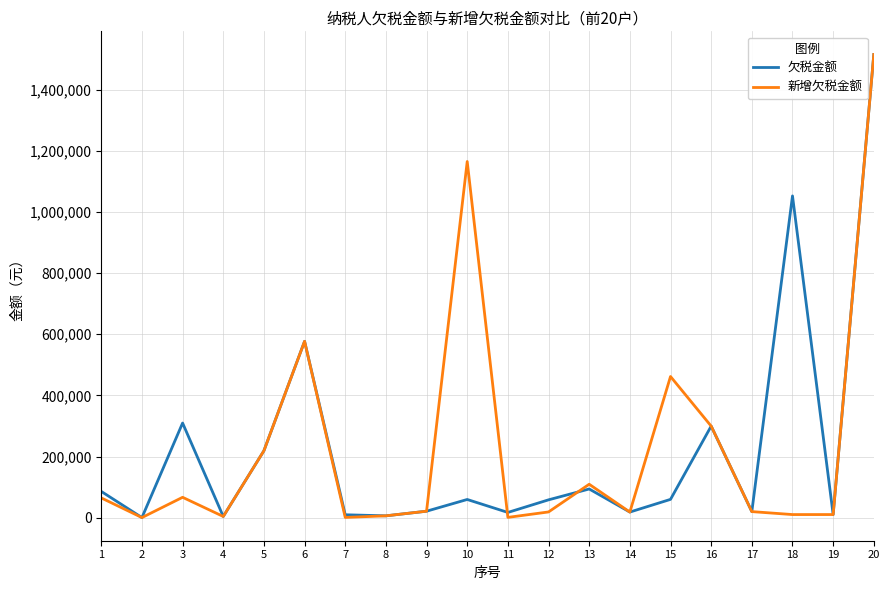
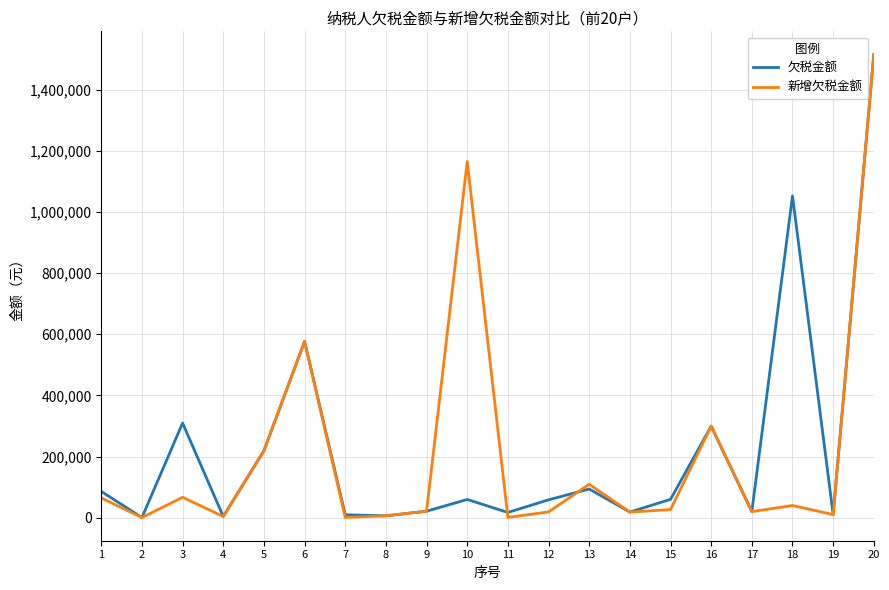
  {
    "欠税金额": {
      "1": "90,000",
      "3": "310,000",
      "7": "10,000",
      "10": "60,000",
      "11": "20,000",
      "12": "60,000",
      "13": "90,000",
      "15": "60,000",
      "18": "1,050,000"
    },
    "新增欠税金额": {
      "1": "60,000",
      "3": "70,000",
      "7": "0",
      "10": "1,170,000",
      "11": "0",
      "12": "20,000",
      "13": "110,000",
-     "15": "460,000",
-     "18": "10,000"
+     "15": "30,000",
+     "18": "40,000"
    }
  }
